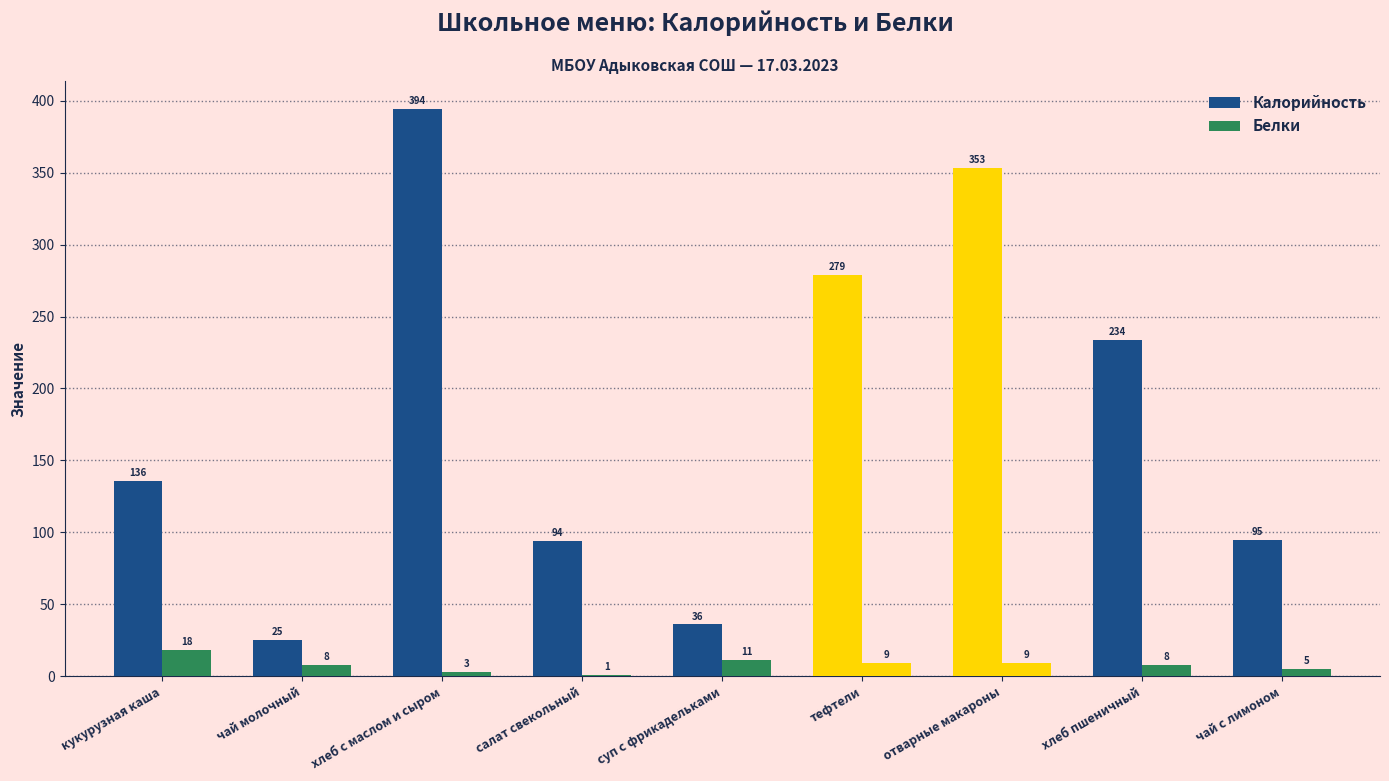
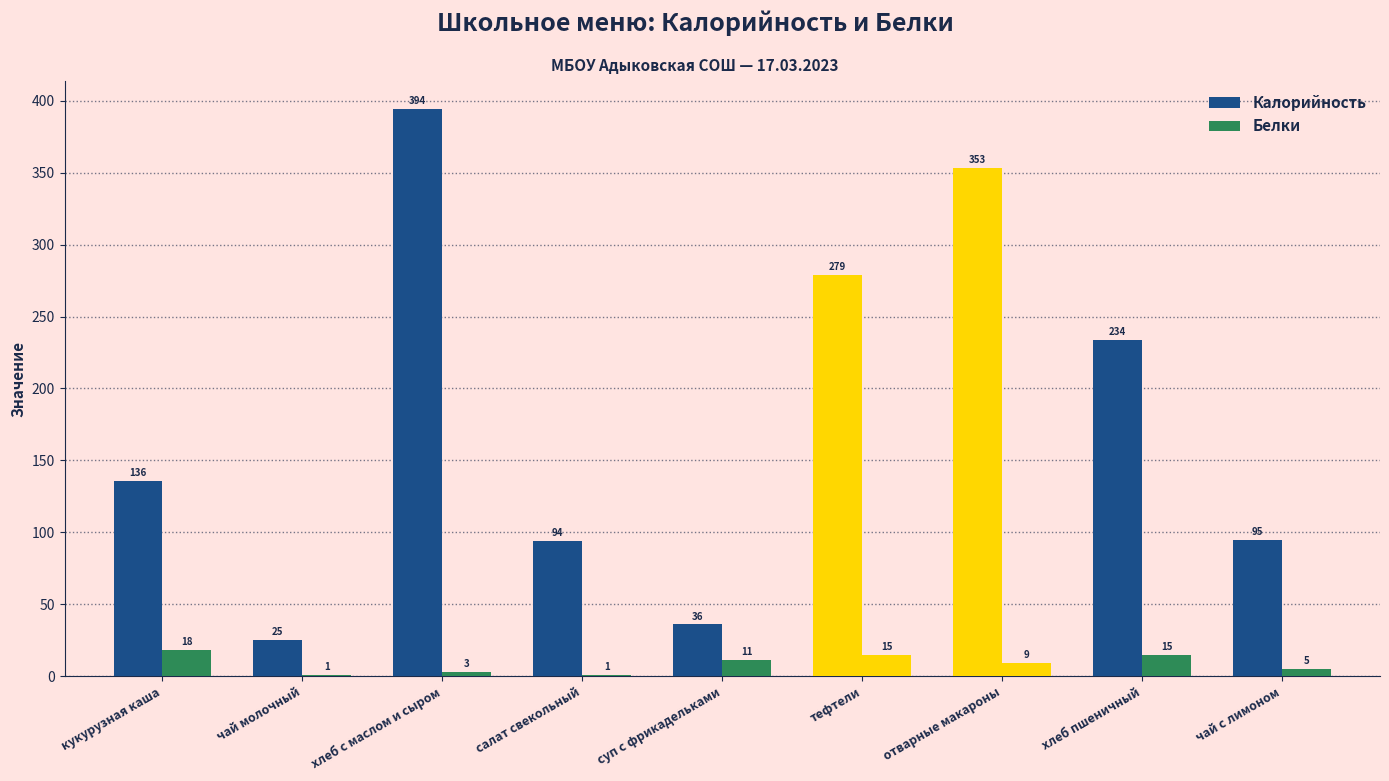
  {
    "Калорийность": {
      "кукурузная каша": 136,
      "чай молочный": 25,
      "хлеб с маслом и сыром": 394,
      "салат свекольный": 94,
      "суп с фрикадельками": 36,
      "тефтели": 279,
      "отварные макароны": 353,
      "хлеб пшеничный": 234,
      "чай с лимоном": 95
    },
    "Белки": {
      "кукурузная каша": 18,
-     "чай молочный": 8,
+     "чай молочный": 1,
      "хлеб с маслом и сыром": 3,
      "салат свекольный": 1,
      "суп с фрикадельками": 11,
-     "тефтели": 9,
+     "тефтели": 15,
      "отварные макароны": 9,
-     "хлеб пшеничный": 8,
+     "хлеб пшеничный": 15,
      "чай с лимоном": 5
    }
  }
